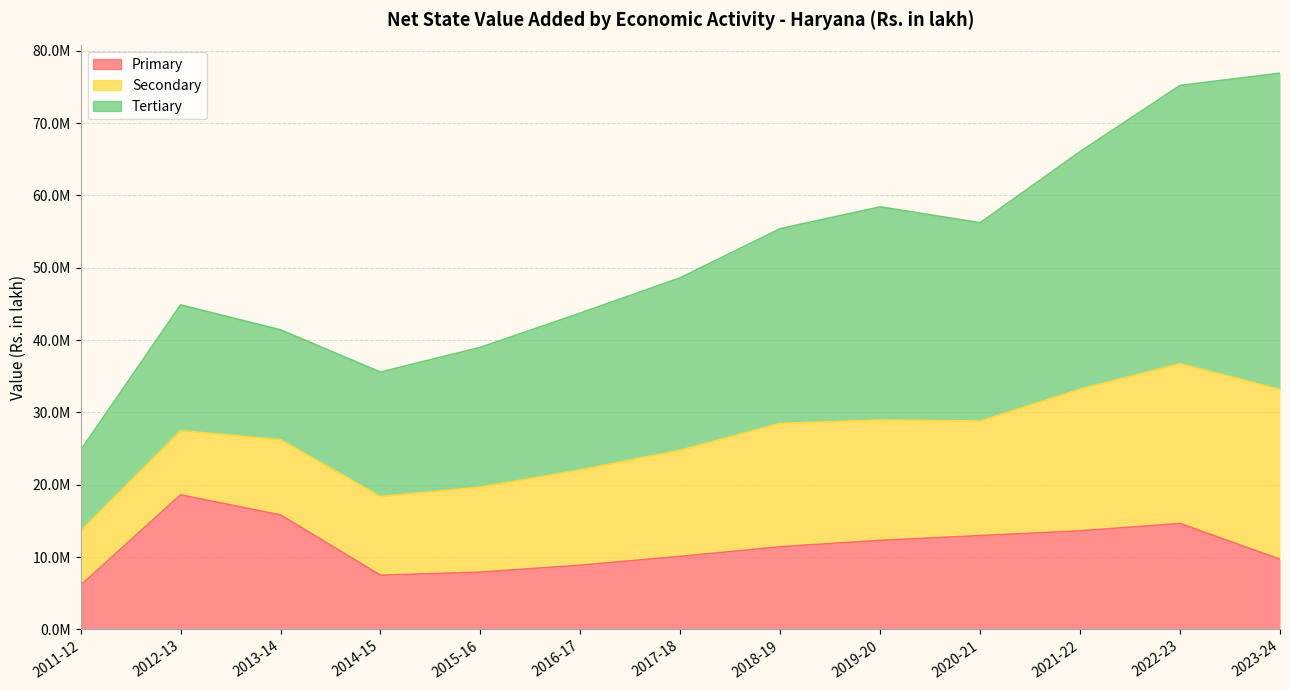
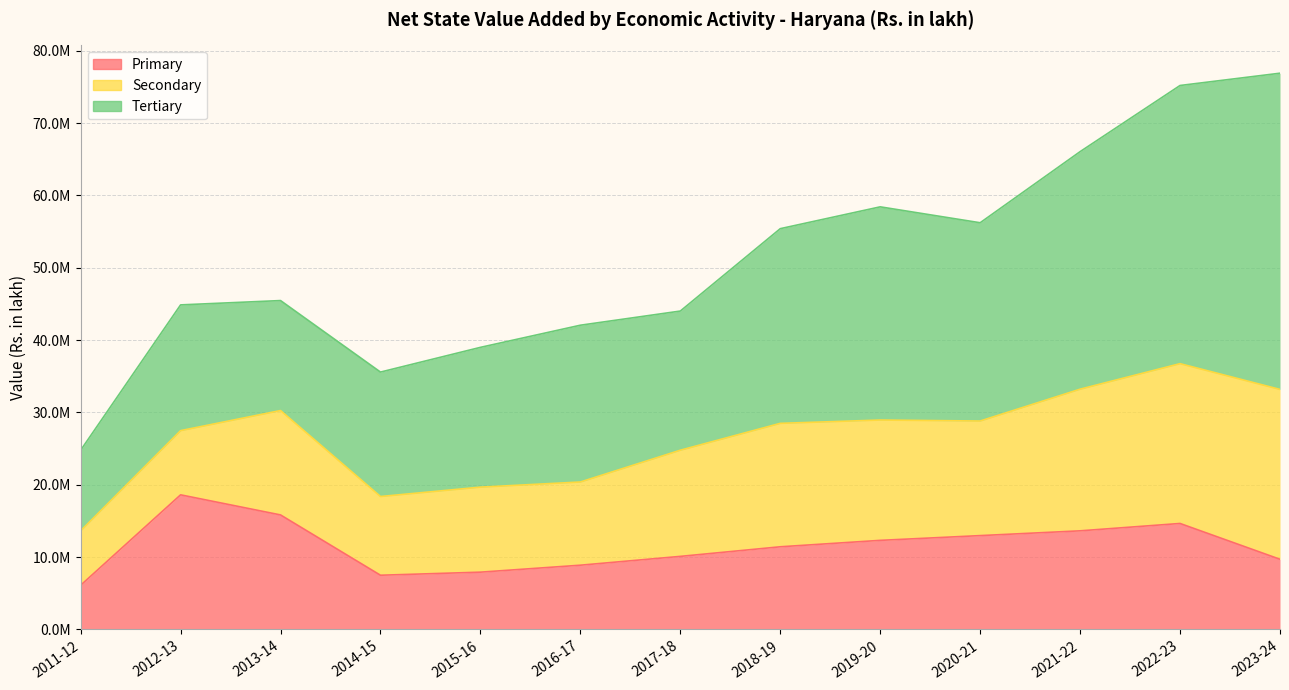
  {
    "Primary": {
      "2011-12": 6000000,
      "2012-13": 19000000,
      "2013-14": 16000000,
      "2014-15": 7000000,
      "2015-16": 8000000,
      "2016-17": 9000000,
      "2017-18": 10000000,
      "2018-19": 11000000,
      "2019-20": 12000000,
      "2020-21": 13000000,
      "2021-22": 14000000,
      "2022-23": 15000000,
      "2023-24": 10000000
    },
    "Secondary": {
      "2011-12": 8000000,
      "2012-13": 9000000,
-     "2013-14": 10000000,
+     "2013-14": 14000000,
      "2014-15": 11000000,
      "2015-16": 12000000,
-     "2016-17": 13000000,
+     "2016-17": 12000000,
      "2017-18": 15000000,
      "2018-19": 17000000,
      "2019-20": 17000000,
      "2020-21": 16000000,
      "2021-22": 20000000,
      "2022-23": 22000000,
      "2023-24": 23000000
    },
    "Tertiary": {
      "2011-12": 11000000,
      "2012-13": 17000000,
      "2013-14": 15000000,
      "2014-15": 17000000,
      "2015-16": 19000000,
      "2016-17": 22000000,
-     "2017-18": 24000000,
+     "2017-18": 19000000,
      "2018-19": 27000000,
      "2019-20": 29000000,
      "2020-21": 27000000,
      "2021-22": 33000000,
      "2022-23": 38000000,
      "2023-24": 44000000
    }
  }
